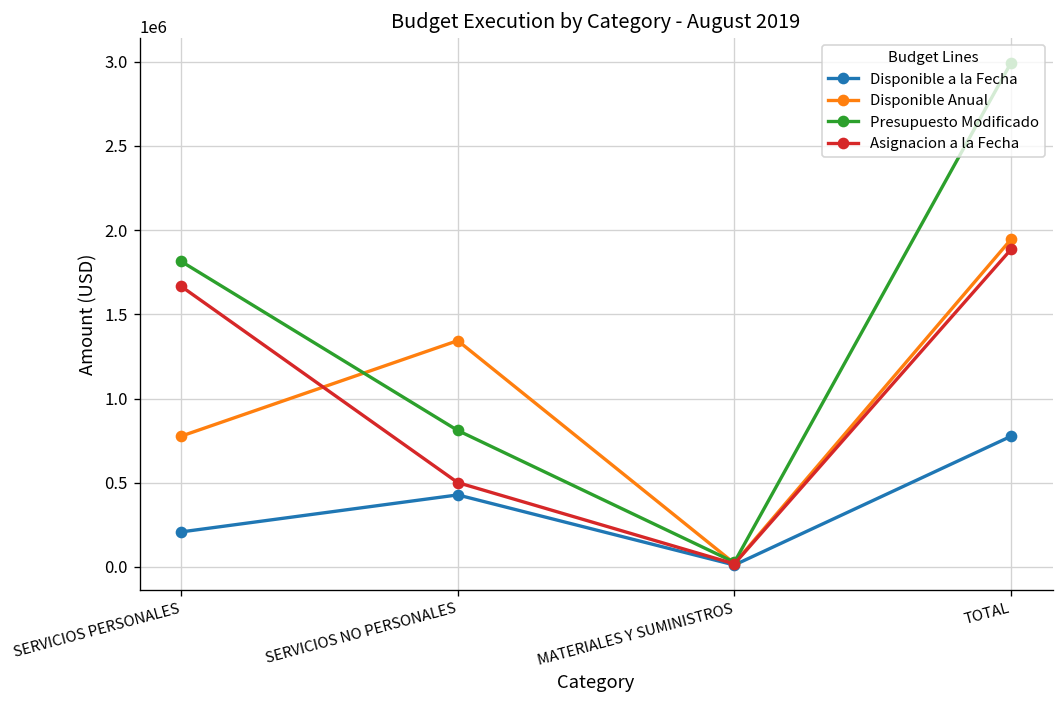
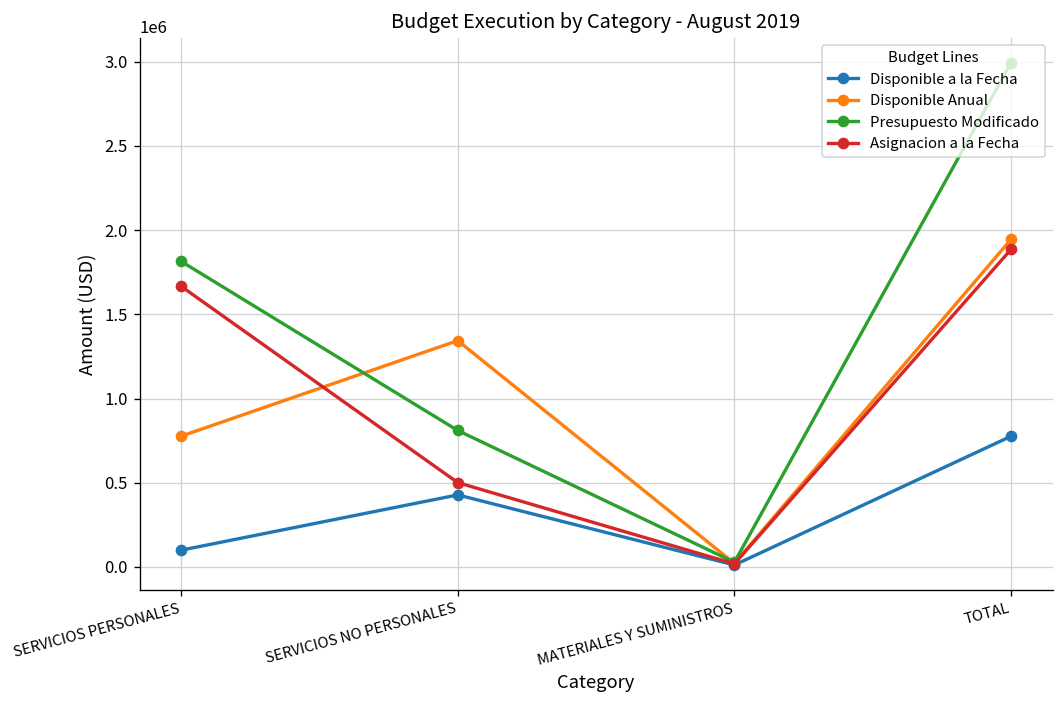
  {
    "Disponible a la Fecha": {
-     "SERVICIOS PERSONALES": 210000,
+     "SERVICIOS PERSONALES": 100000,
      "SERVICIOS NO PERSONALES": 430000,
      "TOTAL": 780000
    },
    "Disponible Anual": {
      "SERVICIOS PERSONALES": 780000,
      "SERVICIOS NO PERSONALES": 1340000,
      "TOTAL": 1950000
    },
    "Presupuesto Modificado": {
      "SERVICIOS PERSONALES": 1810000,
      "SERVICIOS NO PERSONALES": 810000
    },
    "Asignacion a la Fecha": {
      "SERVICIOS PERSONALES": 1670000,
      "SERVICIOS NO PERSONALES": 500000,
      "TOTAL": 1890000
    }
  }
